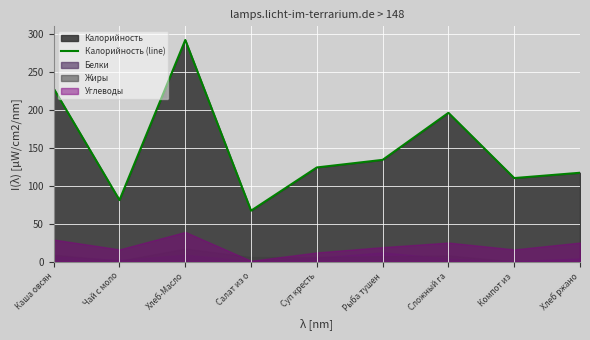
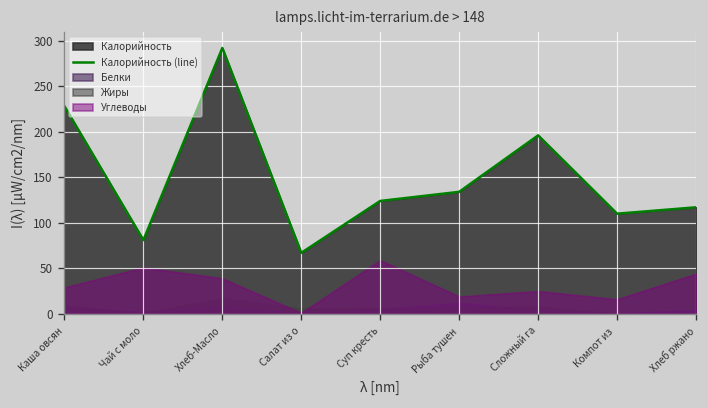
  {
    "Углеводы": {
      "Каша овсян": 30,
-     "Чай с моло": 20,
+     "Чай с моло": 50,
      "Хлеб-Масло": 40,
-     "Суп кресть": 10,
+     "Суп кресть": 60,
      "Рыба тушен": 20,
      "Сложный га": 30,
      "Компот из": 20,
-     "Хлеб ржано": 30
+     "Хлеб ржано": 40
    }
  }
